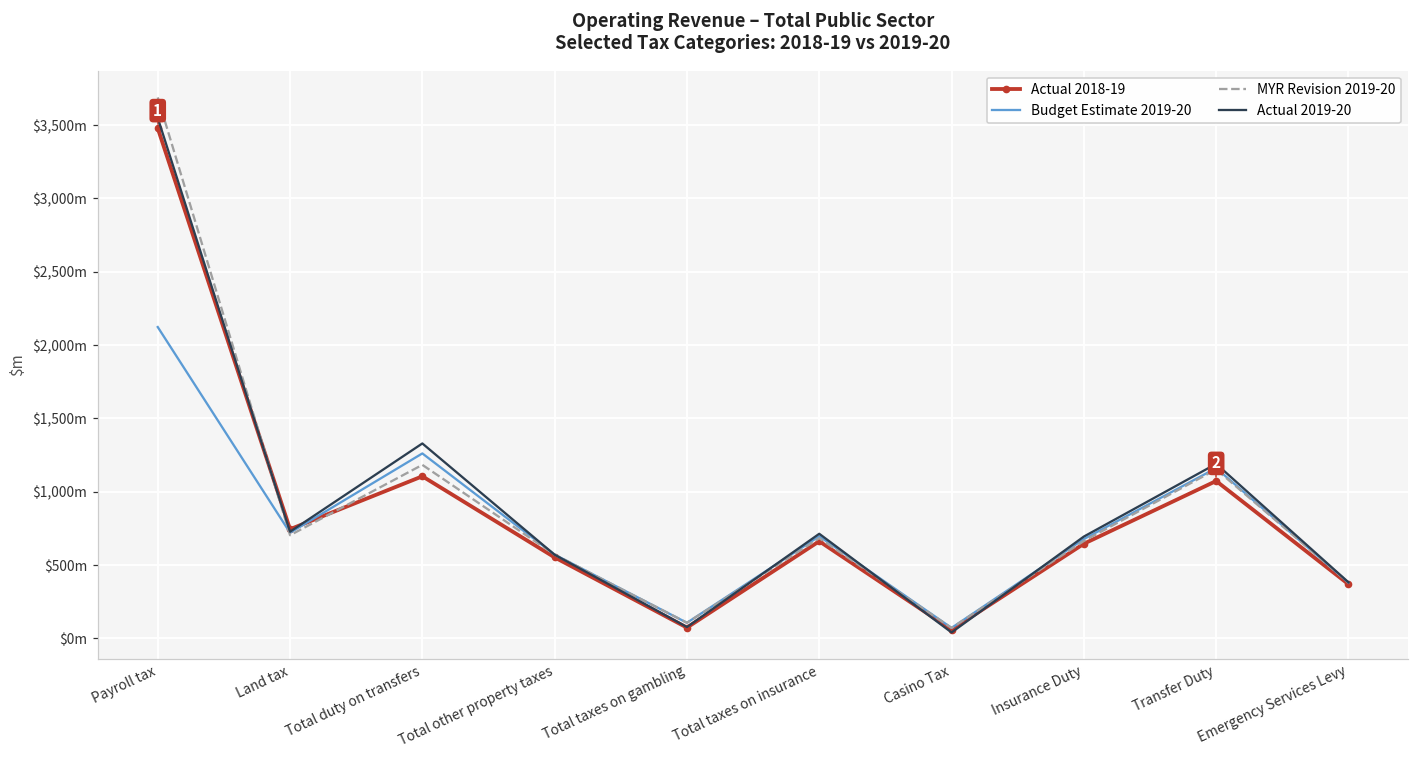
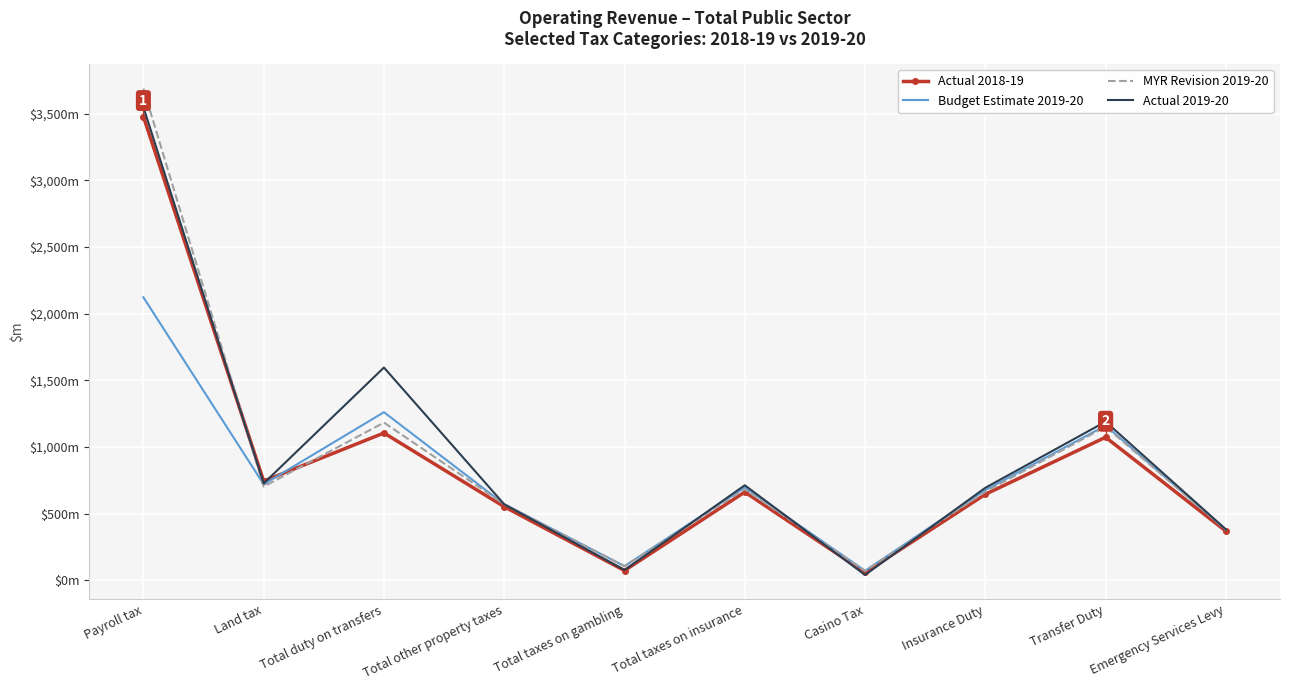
  {
    "Budget Estimate 2019-20": {
      "Payroll tax": "$2,120m",
      "Total duty on transfers": "$1,260m"
    },
    "MYR Revision 2019-20": {
      "Payroll tax": "$3,690m",
      "Total duty on transfers": "$1,180m"
    },
    "Actual 2019-20": {
-     "Total duty on transfers": "$1,330m",
+     "Total duty on transfers": "$1,600m",
      "Casino Tax": "$40m"
    }
  }
